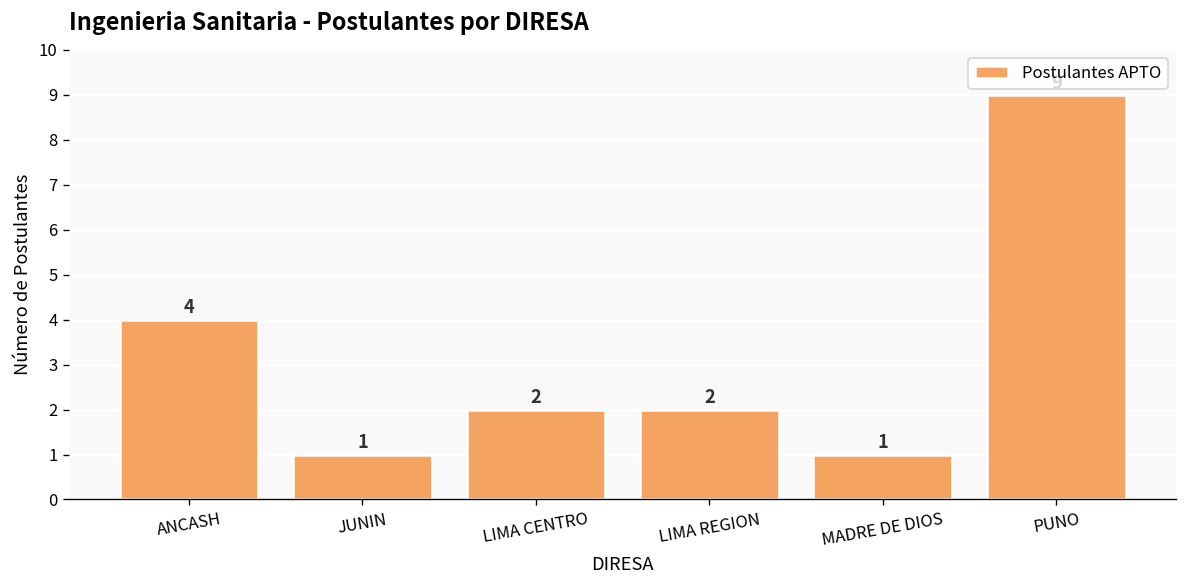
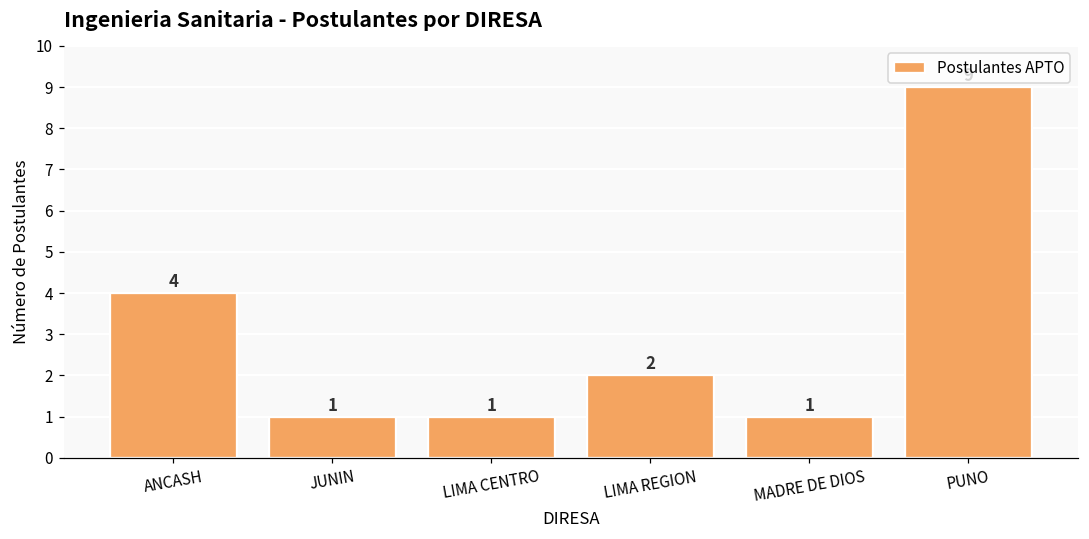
  {
    "ANCASH": 4,
    "JUNIN": 1,
-   "LIMA CENTRO": 2,
+   "LIMA CENTRO": 1,
    "LIMA REGION": 2,
    "MADRE DE DIOS": 1
  }
